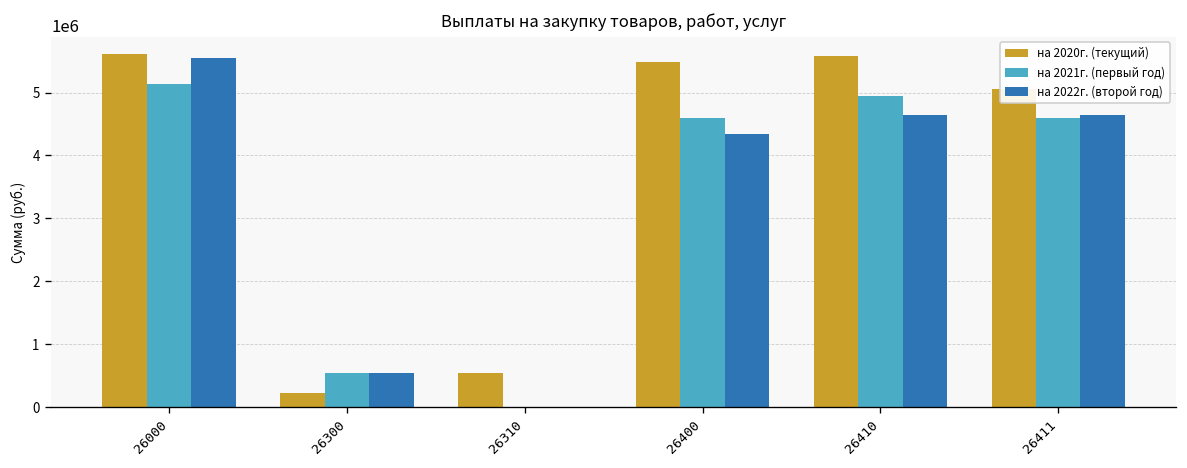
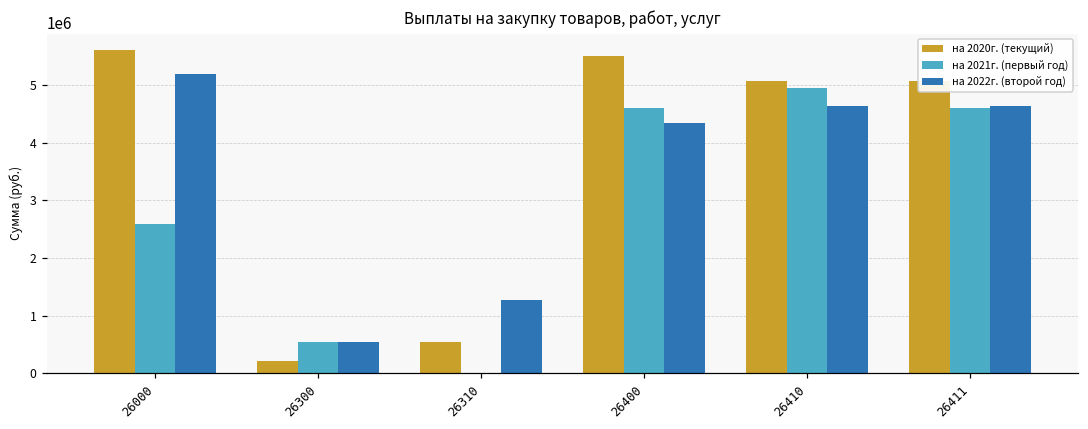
  {
    "на 2020г. (текущий)": {
      "26000": 5600000,
      "26300": 200000,
      "26310": 500000,
      "26400": 5500000,
-     "26410": 5600000
+     "26410": 5100000
    },
    "на 2021г. (первый год)": {
-     "26000": 5100000,
+     "26000": 2600000,
      "26300": 500000,
      "26310": 0,
      "26400": 4600000,
      "26410": 5000000,
      "26411": 4600000
    },
    "на 2022г. (второй год)": {
-     "26000": 5500000,
+     "26000": 5200000,
      "26300": 500000,
-     "26310": 0,
+     "26310": 1300000,
      "26400": 4300000,
      "26410": 4600000,
      "26411": 4600000
    }
  }
